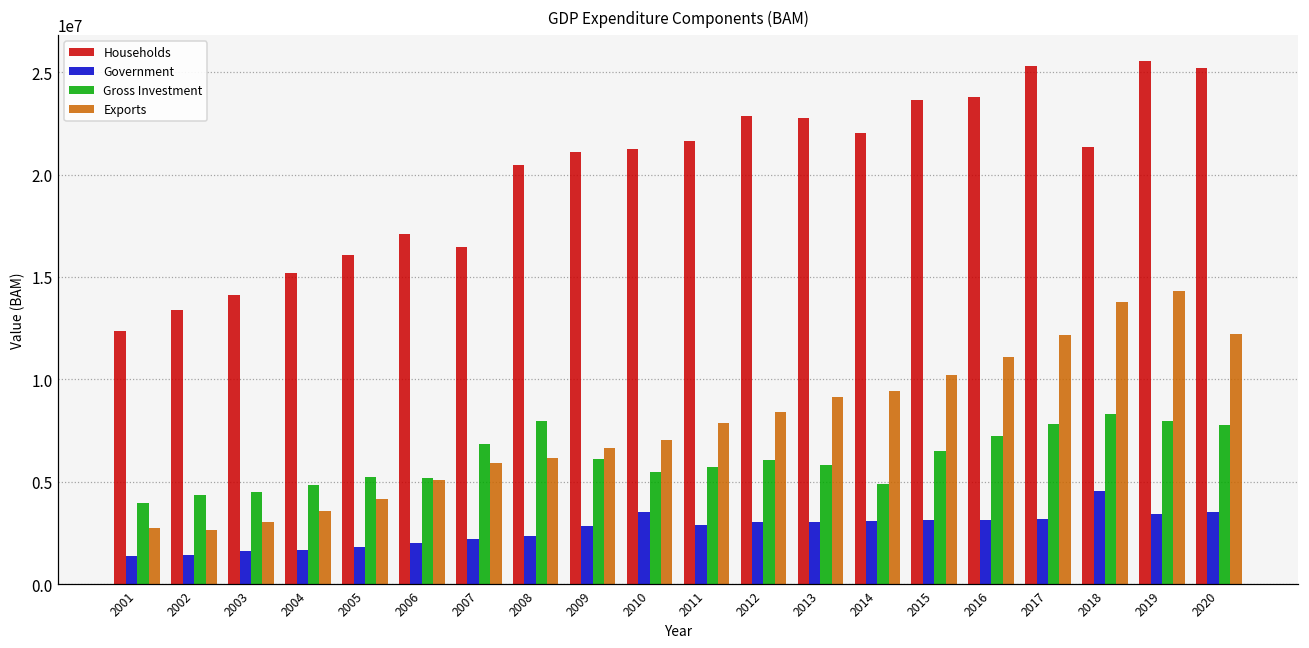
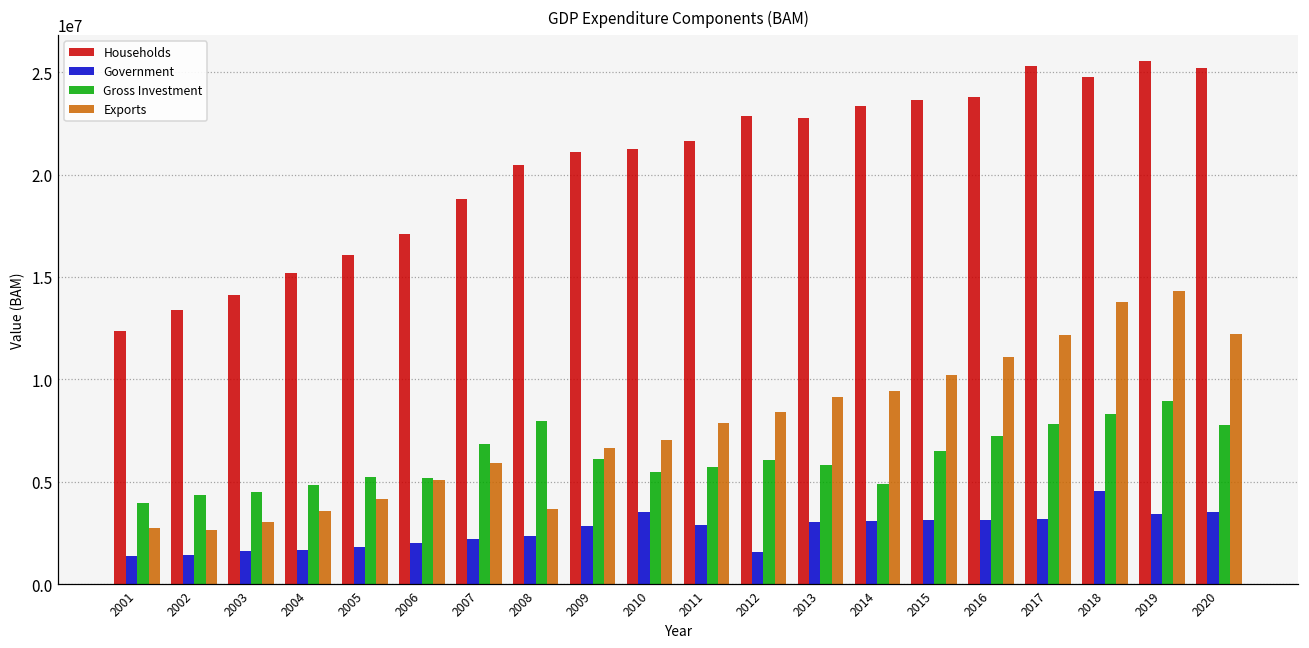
  {
    "Households": {
      "2001": 12300000,
      "2002": 13400000,
      "2003": 14100000,
      "2004": 15200000,
      "2005": 16100000,
      "2006": 17100000,
-     "2007": 16500000,
+     "2007": 18800000,
      "2008": 20500000,
      "2009": 21100000,
      "2010": 21300000,
      "2011": 21700000,
      "2012": 22900000,
      "2013": 22800000,
-     "2014": 22000000,
+     "2014": 23300000,
      "2015": 23600000,
      "2016": 23800000,
      "2017": 25300000,
-     "2018": 21400000,
+     "2018": 24800000,
      "2019": 25500000,
      "2020": 25200000
    },
    "Government": {
      "2001": 1400000,
      "2002": 1400000,
      "2003": 1600000,
      "2004": 1700000,
      "2005": 1800000,
      "2006": 2000000,
      "2007": 2200000,
      "2008": 2300000,
      "2009": 2900000,
      "2010": 3500000,
      "2011": 2900000,
-     "2012": 3000000,
+     "2012": 1600000,
      "2013": 3000000,
      "2014": 3100000,
      "2015": 3200000,
      "2016": 3100000,
      "2017": 3200000,
      "2018": 4600000,
      "2019": 3400000,
      "2020": 3500000
    },
    "Gross Investment": {
      "2001": 4000000,
      "2002": 4400000,
      "2003": 4500000,
      "2004": 4900000,
      "2005": 5200000,
      "2006": 5200000,
      "2007": 6800000,
      "2008": 7900000,
      "2009": 6100000,
      "2010": 5500000,
      "2011": 5700000,
      "2012": 6100000,
      "2013": 5800000,
      "2014": 4900000,
      "2015": 6500000,
      "2016": 7300000,
      "2017": 7800000,
      "2018": 8300000,
-     "2019": 8000000,
+     "2019": 8900000,
      "2020": 7800000
    },
    "Exports": {
      "2001": 2700000,
      "2002": 2700000,
      "2003": 3000000,
      "2004": 3600000,
      "2005": 4200000,
      "2006": 5100000,
      "2007": 5900000,
-     "2008": 6200000,
+     "2008": 3700000,
      "2009": 6600000,
      "2010": 7100000,
      "2011": 7900000,
      "2012": 8400000,
      "2013": 9100000,
      "2014": 9400000,
      "2015": 10200000,
      "2016": 11100000,
      "2017": 12200000,
      "2018": 13800000,
      "2019": 14300000,
      "2020": 12200000
    }
  }
